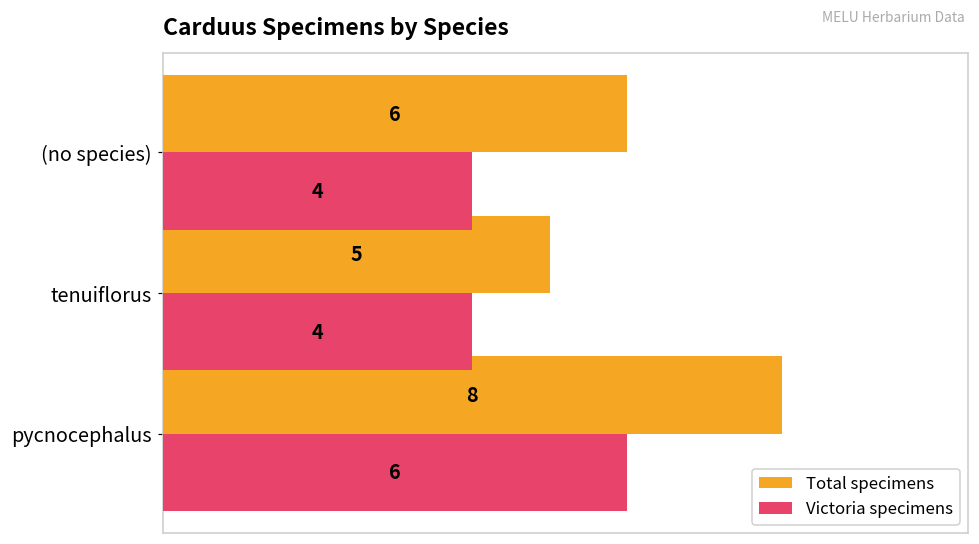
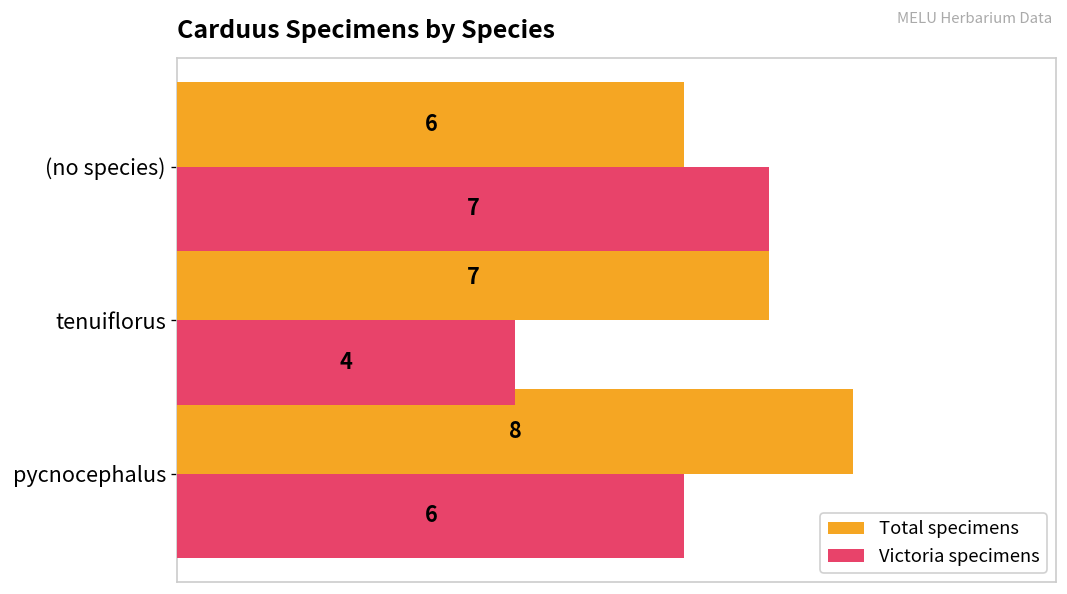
  {
    "Total specimens": {
      "(no species)": 6,
-     "tenuiflorus": 5,
+     "tenuiflorus": 7,
      "pycnocephalus": 8
    },
    "Victoria specimens": {
-     "(no species)": 4,
+     "(no species)": 7,
      "tenuiflorus": 4,
      "pycnocephalus": 6
    }
  }
